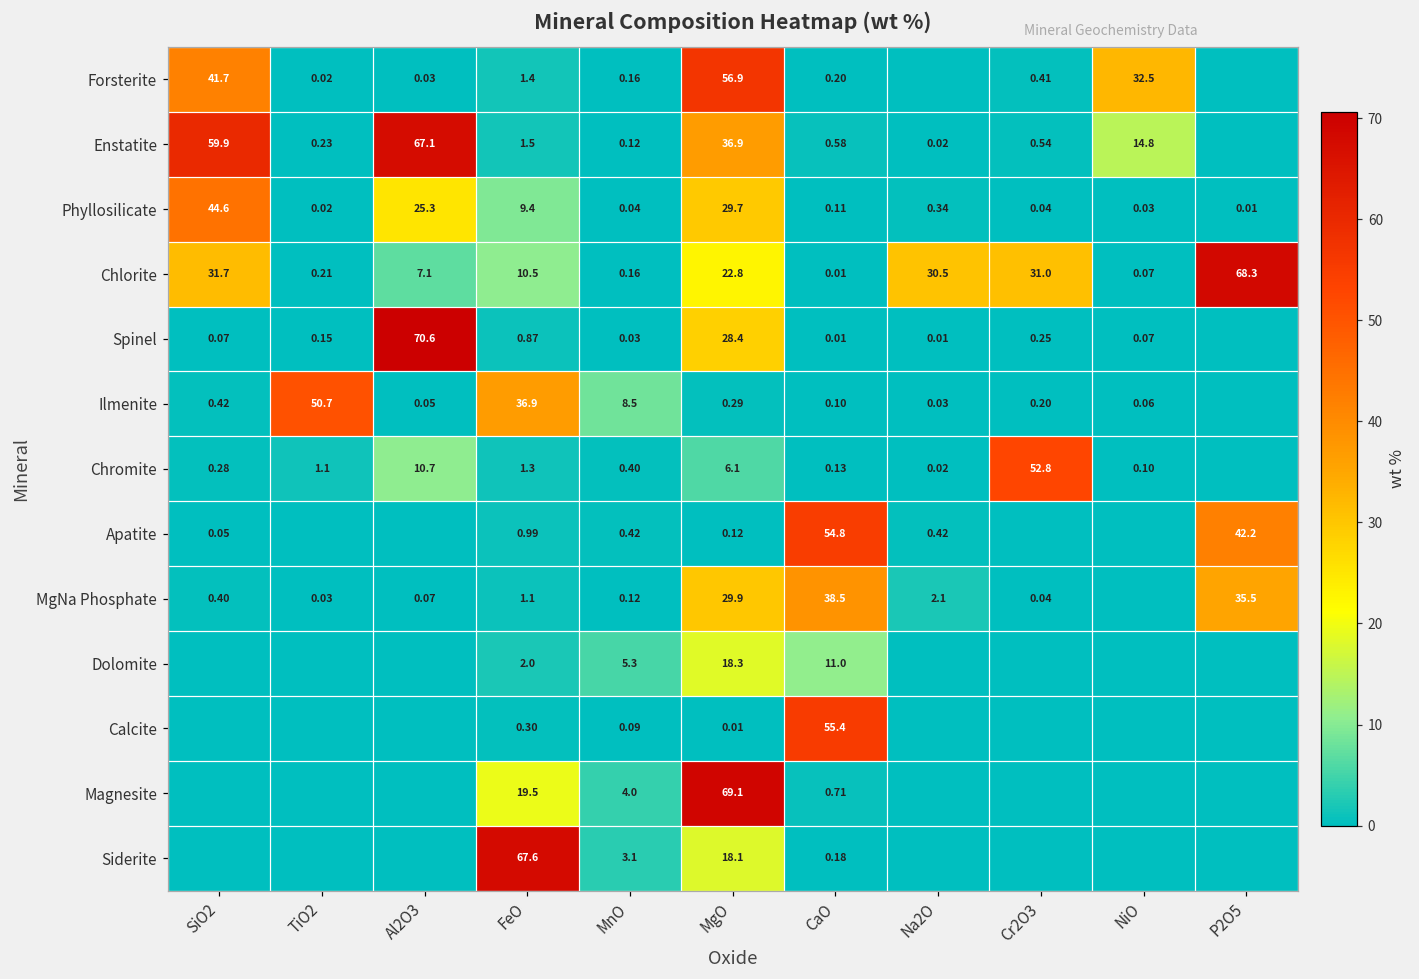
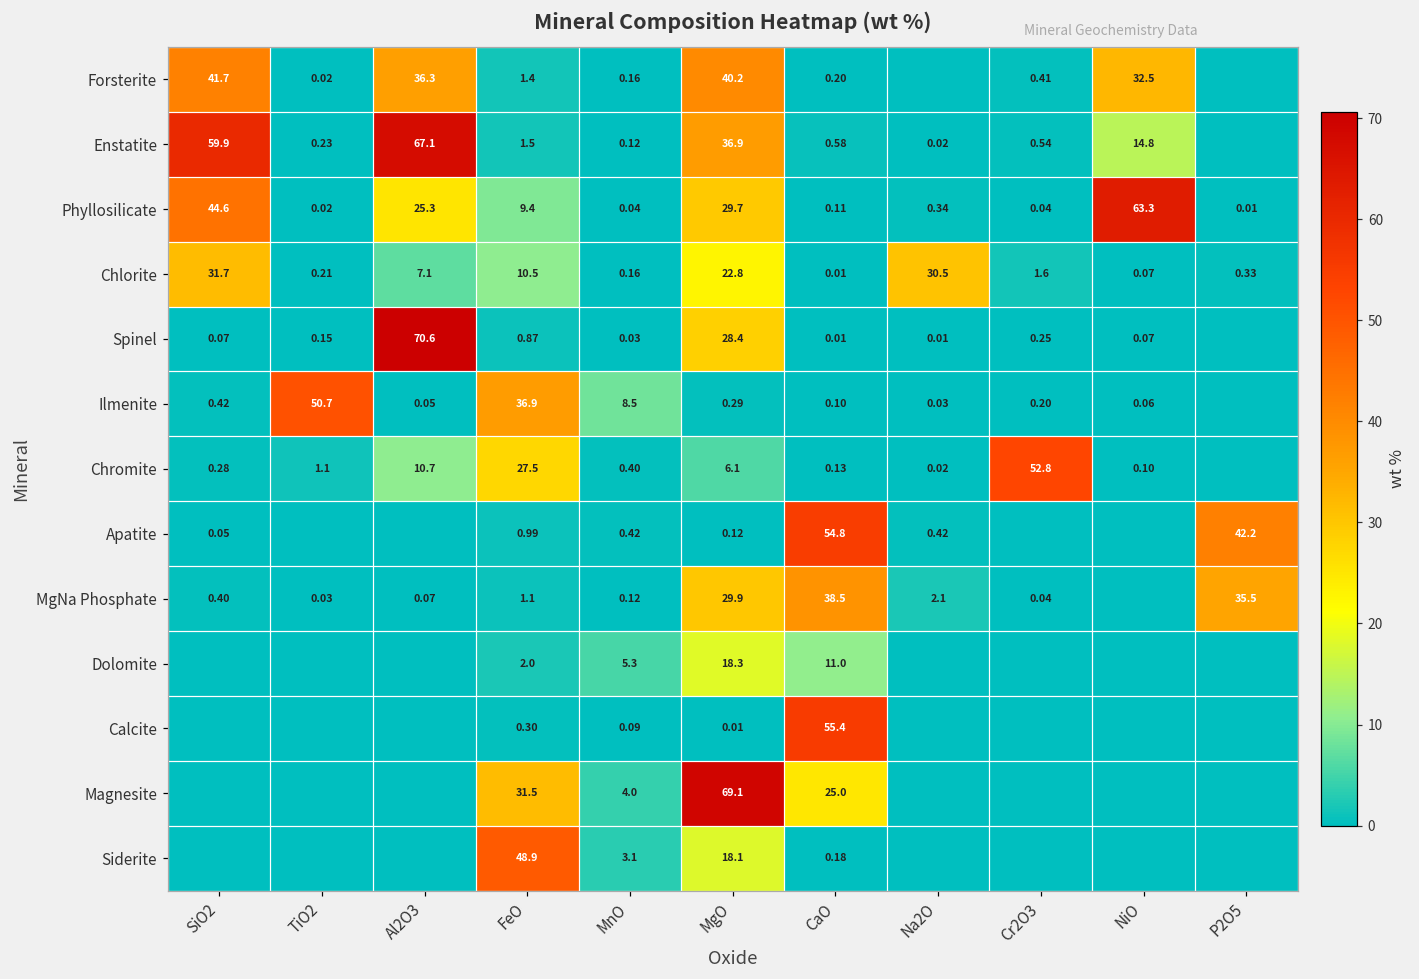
  {
    "Forsterite": {
      "SiO2": 41.7,
      "TiO2": 0.02,
-     "Al2O3": 0.03,
+     "Al2O3": 36.3,
      "FeO": 1.4,
      "MnO": 0.16,
-     "MgO": 56.9,
+     "MgO": 40.2,
      "CaO": 0.20,
      "Cr2O3": 0.41,
      "NiO": 32.5
    },
    "Enstatite": {
      "SiO2": 59.9,
      "TiO2": 0.23,
      "Al2O3": 67.1,
      "FeO": 1.5,
      "MnO": 0.12,
      "MgO": 36.9,
      "CaO": 0.58,
      "Na2O": 0.02,
      "Cr2O3": 0.54,
      "NiO": 14.8
    },
    "Phyllosilicate": {
      "SiO2": 44.6,
      "TiO2": 0.02,
      "Al2O3": 25.3,
      "FeO": 9.4,
      "MnO": 0.04,
      "MgO": 29.7,
      "CaO": 0.11,
      "Na2O": 0.34,
      "Cr2O3": 0.04,
-     "NiO": 0.03,
+     "NiO": 63.3,
      "P2O5": 0.01
    },
    "Chlorite": {
      "SiO2": 31.7,
      "TiO2": 0.21,
      "Al2O3": 7.1,
      "FeO": 10.5,
      "MnO": 0.16,
      "MgO": 22.8,
      "CaO": 0.01,
      "Na2O": 30.5,
-     "Cr2O3": 31.0,
+     "Cr2O3": 1.6,
      "NiO": 0.07,
-     "P2O5": 68.3
+     "P2O5": 0.33
    },
    "Spinel": {
      "SiO2": 0.07,
      "TiO2": 0.15,
      "Al2O3": 70.6,
      "FeO": 0.87,
      "MnO": 0.03,
      "MgO": 28.4,
      "CaO": 0.01,
      "Na2O": 0.01,
      "Cr2O3": 0.25,
      "NiO": 0.07
    },
    "Ilmenite": {
      "SiO2": 0.42,
      "TiO2": 50.7,
      "Al2O3": 0.05,
      "FeO": 36.9,
      "MnO": 8.5,
      "MgO": 0.29,
      "CaO": 0.10,
      "Na2O": 0.03,
      "Cr2O3": 0.20,
      "NiO": 0.06
    },
    "Chromite": {
      "SiO2": 0.28,
      "TiO2": 1.1,
      "Al2O3": 10.7,
-     "FeO": 1.3,
+     "FeO": 27.5,
      "MnO": 0.40,
      "MgO": 6.1,
      "CaO": 0.13,
      "Na2O": 0.02,
      "Cr2O3": 52.8,
      "NiO": 0.10
    },
    "Apatite": {
      "SiO2": 0.05,
      "FeO": 0.99,
      "MnO": 0.42,
      "MgO": 0.12,
      "CaO": 54.8,
      "Na2O": 0.42,
      "P2O5": 42.2
    },
    "MgNa Phosphate": {
      "SiO2": 0.40,
      "TiO2": 0.03,
      "Al2O3": 0.07,
      "FeO": 1.1,
      "MnO": 0.12,
      "MgO": 29.9,
      "CaO": 38.5,
      "Na2O": 2.1,
      "Cr2O3": 0.04,
      "P2O5": 35.5
    },
    "Dolomite": {
      "FeO": 2.0,
      "MnO": 5.3,
      "MgO": 18.3,
      "CaO": 11.0
    },
    "Calcite": {
      "FeO": 0.30,
      "MnO": 0.09,
      "MgO": 0.01,
      "CaO": 55.4
    },
    "Magnesite": {
-     "FeO": 19.5,
+     "FeO": 31.5,
      "MnO": 4.0,
      "MgO": 69.1,
-     "CaO": 0.71
+     "CaO": 25.0
    },
    "Siderite": {
-     "FeO": 67.6,
+     "FeO": 48.9,
      "MnO": 3.1,
      "MgO": 18.1,
      "CaO": 0.18
    }
  }
